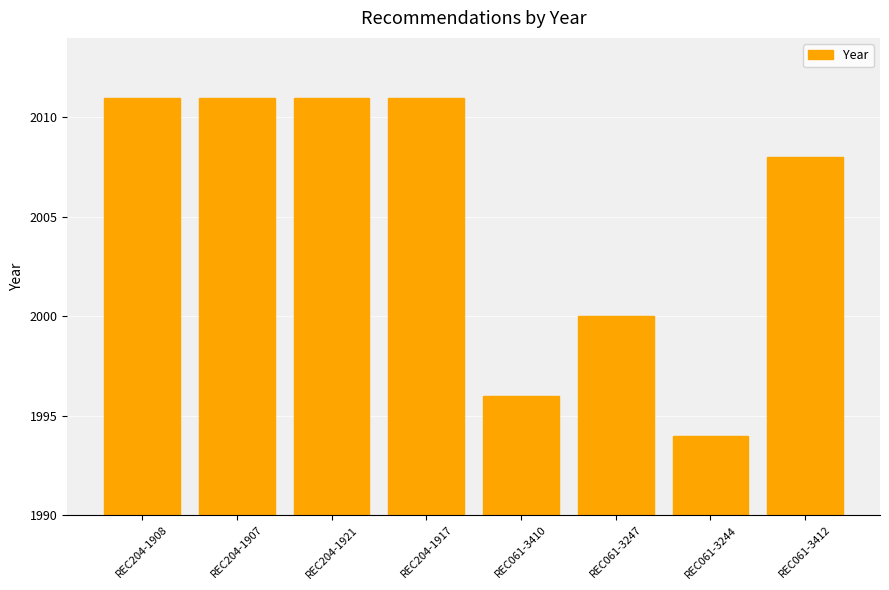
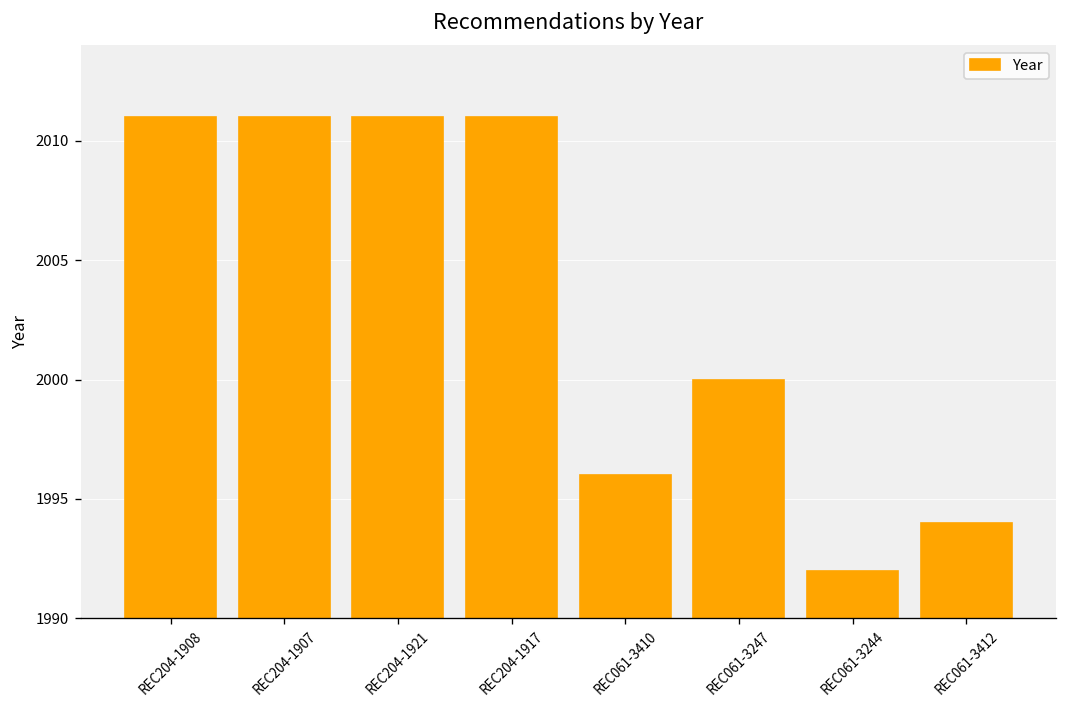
  {
    "REC204-1908": 2011,
    "REC204-1907": 2011,
    "REC204-1921": 2011,
    "REC204-1917": 2011,
    "REC061-3410": 1996,
    "REC061-3247": 2000,
-   "REC061-3244": 1994,
-   "REC061-3412": 2008
+   "REC061-3244": 1992,
+   "REC061-3412": 1994
  }
